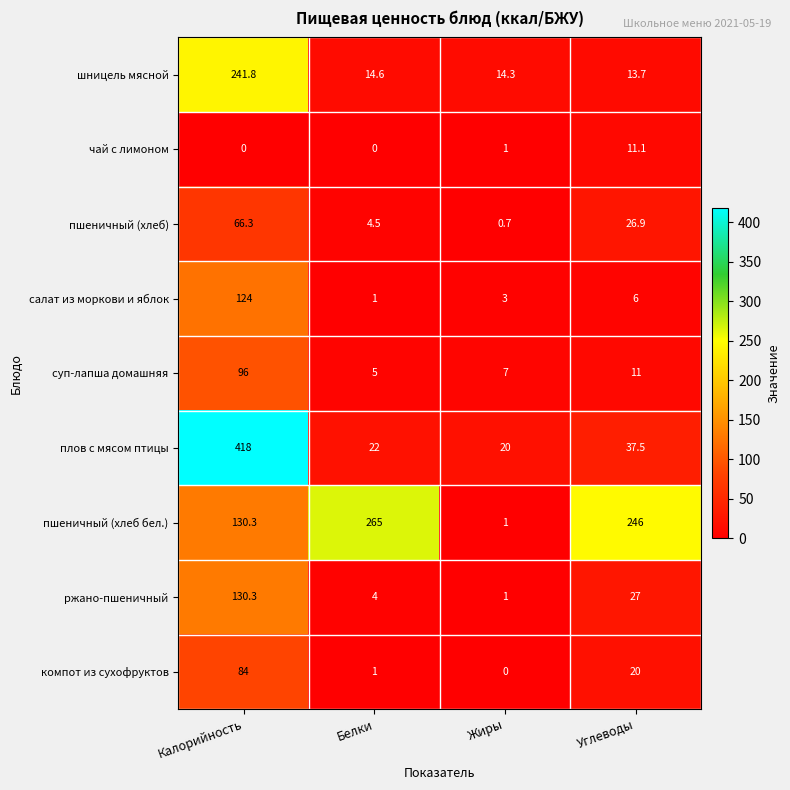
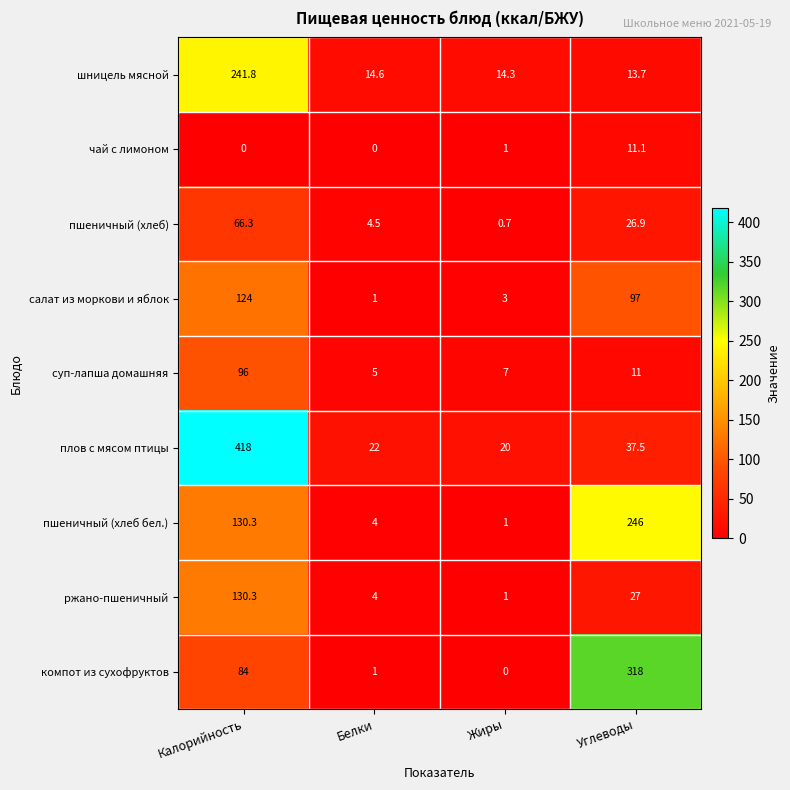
  {
    "шницель мясной": {
      "Калорийность": 241.8,
      "Белки": 14.6,
      "Жиры": 14.3,
      "Углеводы": 13.7
    },
    "чай с лимоном": {
      "Калорийность": 0,
      "Белки": 0,
      "Жиры": 1,
      "Углеводы": 11.1
    },
    "пшеничный (хлеб)": {
      "Калорийность": 66.3,
      "Белки": 4.5,
      "Жиры": 0.7,
      "Углеводы": 26.9
    },
    "салат из моркови и яблок": {
      "Калорийность": 124,
      "Белки": 1,
      "Жиры": 3,
-     "Углеводы": 6
+     "Углеводы": 97
    },
    "суп-лапша домашняя": {
      "Калорийность": 96,
      "Белки": 5,
      "Жиры": 7,
      "Углеводы": 11
    },
    "плов с мясом птицы": {
      "Калорийность": 418,
      "Белки": 22,
      "Жиры": 20,
      "Углеводы": 37.5
    },
    "пшеничный (хлеб бел.)": {
      "Калорийность": 130.3,
-     "Белки": 265,
+     "Белки": 4,
      "Жиры": 1,
      "Углеводы": 246
    },
    "ржано-пшеничный": {
      "Калорийность": 130.3,
      "Белки": 4,
      "Жиры": 1,
      "Углеводы": 27
    },
    "компот из сухофруктов": {
      "Калорийность": 84,
      "Белки": 1,
      "Жиры": 0,
-     "Углеводы": 20
+     "Углеводы": 318
    }
  }
